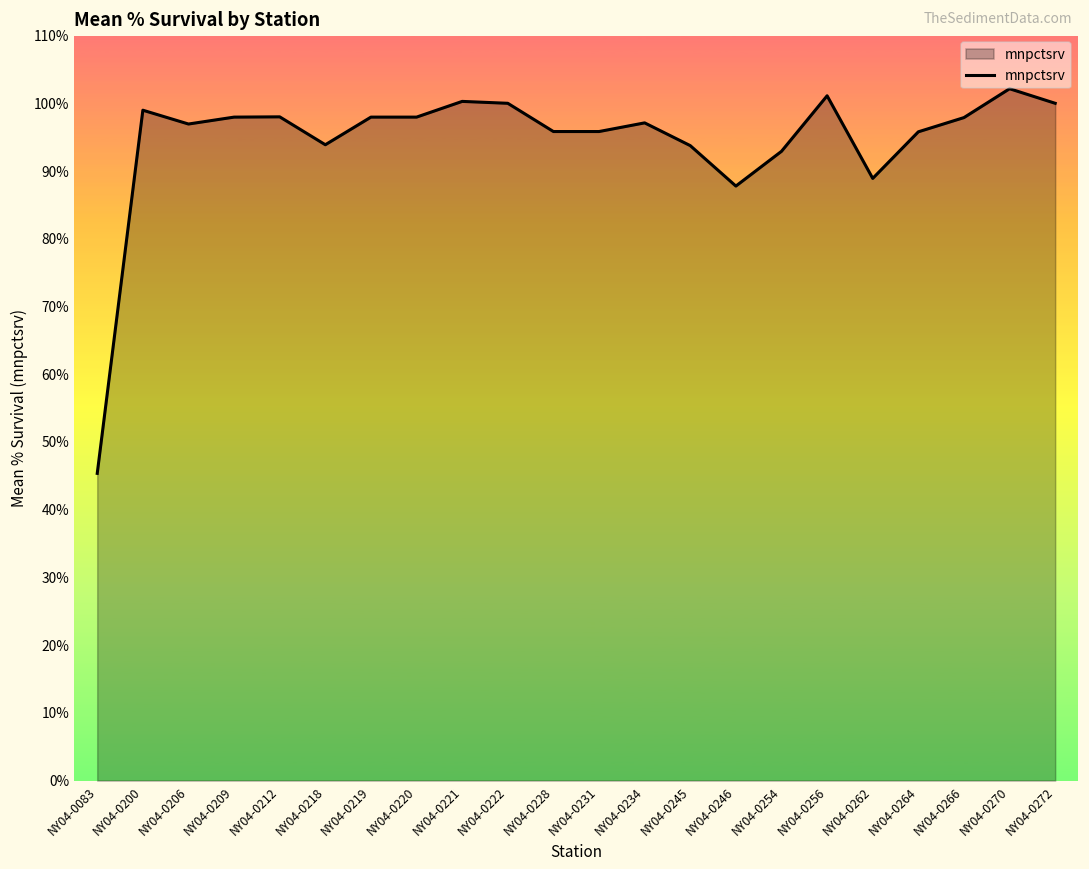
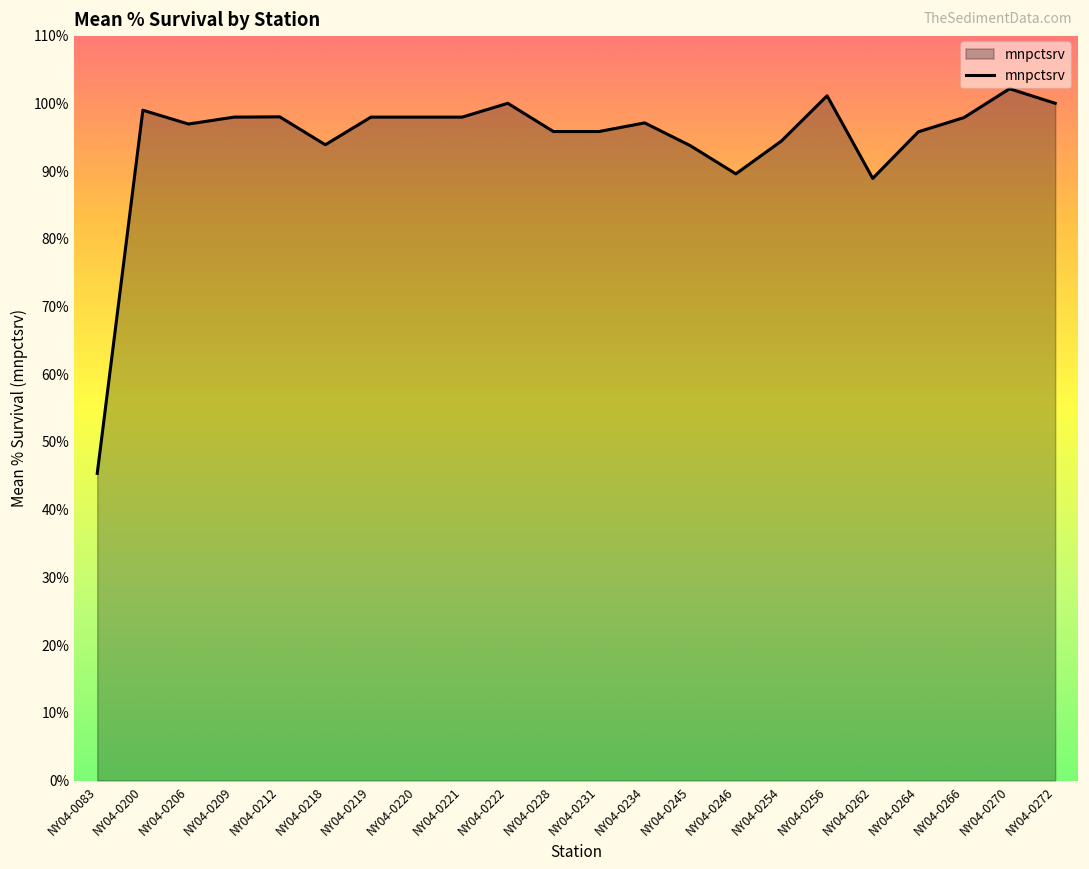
  {
    "NY04-0083": "45%",
    "NY04-0200": "99%",
    "NY04-0206": "97%",
    "NY04-0209": "98%",
    "NY04-0212": "98%",
    "NY04-0218": "94%",
    "NY04-0219": "98%",
    "NY04-0220": "98%",
-   "NY04-0221": "100%",
+   "NY04-0221": "98%",
    "NY04-0222": "100%",
    "NY04-0228": "96%",
    "NY04-0231": "96%",
    "NY04-0234": "97%",
    "NY04-0245": "94%",
-   "NY04-0246": "88%",
-   "NY04-0254": "93%",
+   "NY04-0246": "90%",
+   "NY04-0254": "94%",
    "NY04-0256": "101%",
    "NY04-0262": "89%",
    "NY04-0264": "96%",
    "NY04-0266": "98%",
    "NY04-0272": "100%"
  }
